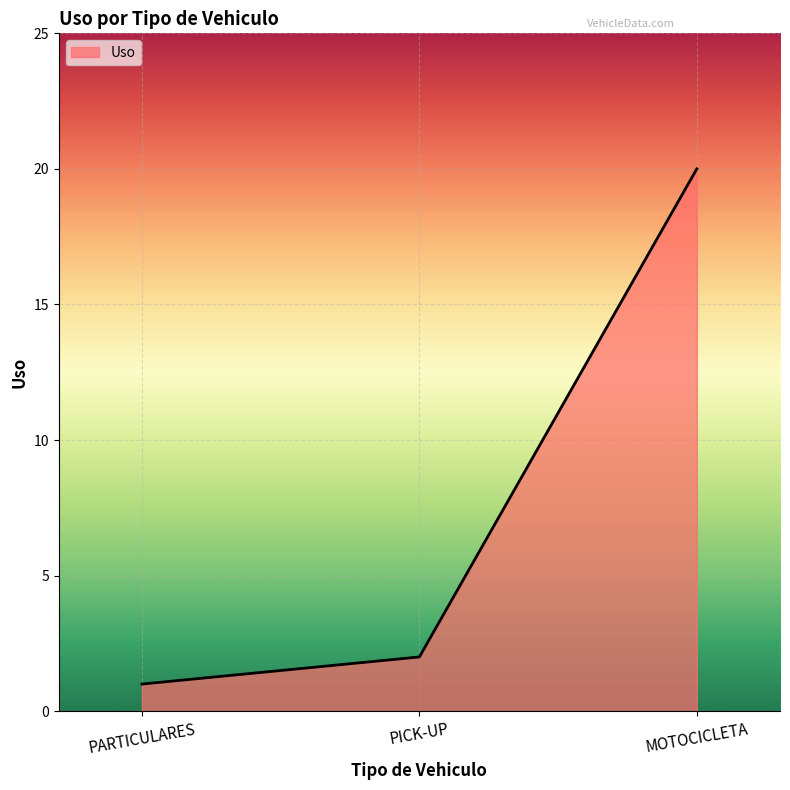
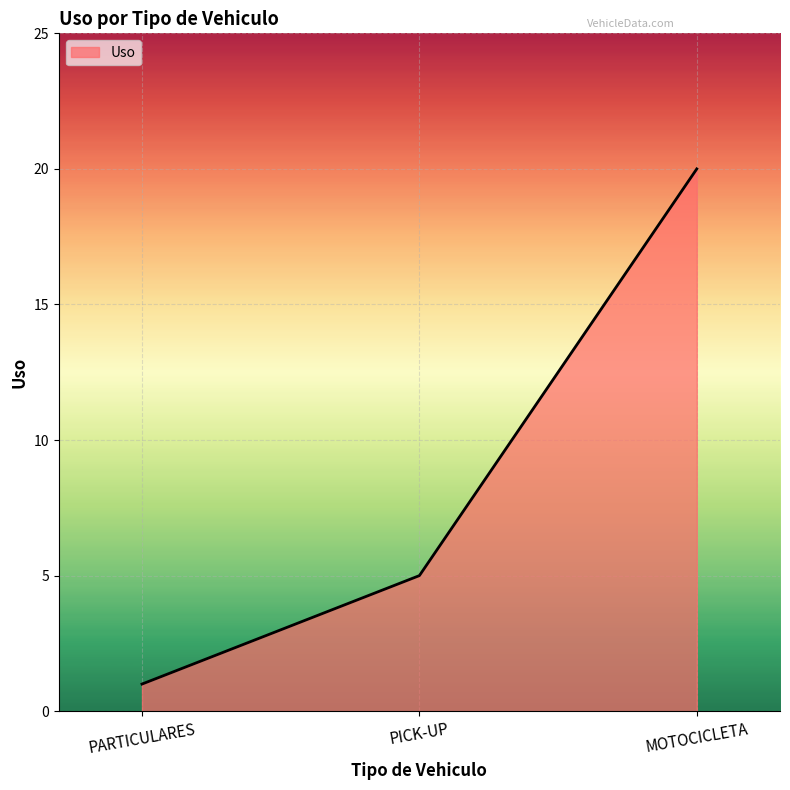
  {
    "PARTICULARES": 1,
-   "PICK-UP": 2,
+   "PICK-UP": 5,
    "MOTOCICLETA": 20
  }
